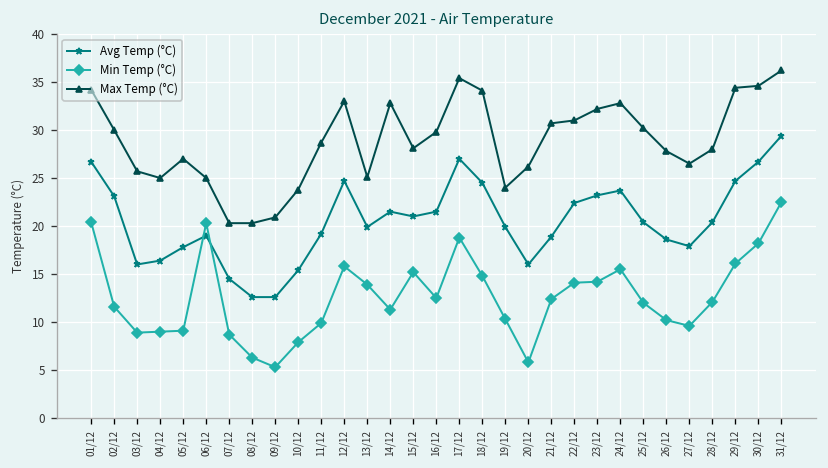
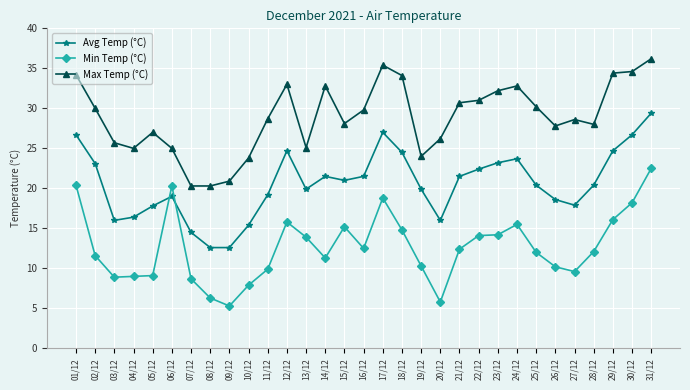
  {
    "Avg Temp (°C)": {
      "01/12": 27,
      "02/12": 23,
      "03/12": 16,
      "04/12": 16,
      "05/12": 18,
      "06/12": 19,
      "07/12": 15,
      "08/12": 13,
      "09/12": 13,
      "10/12": 15,
      "11/12": 19,
      "12/12": 25,
      "13/12": 20,
      "14/12": 22,
      "15/12": 21,
      "16/12": 22,
      "17/12": 27,
      "18/12": 25,
      "19/12": 20,
      "20/12": 16,
-     "21/12": 19,
+     "21/12": 22,
      "22/12": 22,
      "23/12": 23,
      "24/12": 24,
      "25/12": 20,
      "26/12": 19,
      "27/12": 18,
      "28/12": 20,
      "29/12": 25,
      "30/12": 27,
      "31/12": 29
    },
    "Min Temp (°C)": {
      "01/12": 20,
      "02/12": 12,
      "03/12": 9,
      "04/12": 9,
      "05/12": 9,
      "06/12": 20,
      "07/12": 9,
      "08/12": 6,
      "09/12": 5,
      "10/12": 8,
      "11/12": 10,
      "12/12": 16,
      "13/12": 14,
      "14/12": 11,
      "15/12": 15,
      "16/12": 13,
      "17/12": 19,
      "18/12": 15,
      "19/12": 10,
      "20/12": 6,
      "21/12": 12,
      "22/12": 14,
      "23/12": 14,
      "24/12": 16,
      "25/12": 12,
      "26/12": 10,
      "27/12": 10,
      "28/12": 12,
      "29/12": 16,
      "30/12": 18,
      "31/12": 23
    },
    "Max Temp (°C)": {
      "02/12": 30,
      "03/12": 26,
      "04/12": 25,
      "05/12": 27,
      "06/12": 25,
      "07/12": 20,
      "08/12": 20,
      "09/12": 21,
      "10/12": 24,
      "11/12": 29,
      "12/12": 33,
      "13/12": 25,
      "14/12": 33,
      "15/12": 28,
      "16/12": 30,
      "17/12": 35,
      "18/12": 34,
      "19/12": 24,
      "20/12": 26,
      "21/12": 31,
      "22/12": 31,
      "23/12": 32,
      "24/12": 33,
      "25/12": 30,
      "26/12": 28,
-     "27/12": 27,
+     "27/12": 29,
      "28/12": 28,
      "29/12": 34,
      "30/12": 35,
      "31/12": 36
    }
  }
